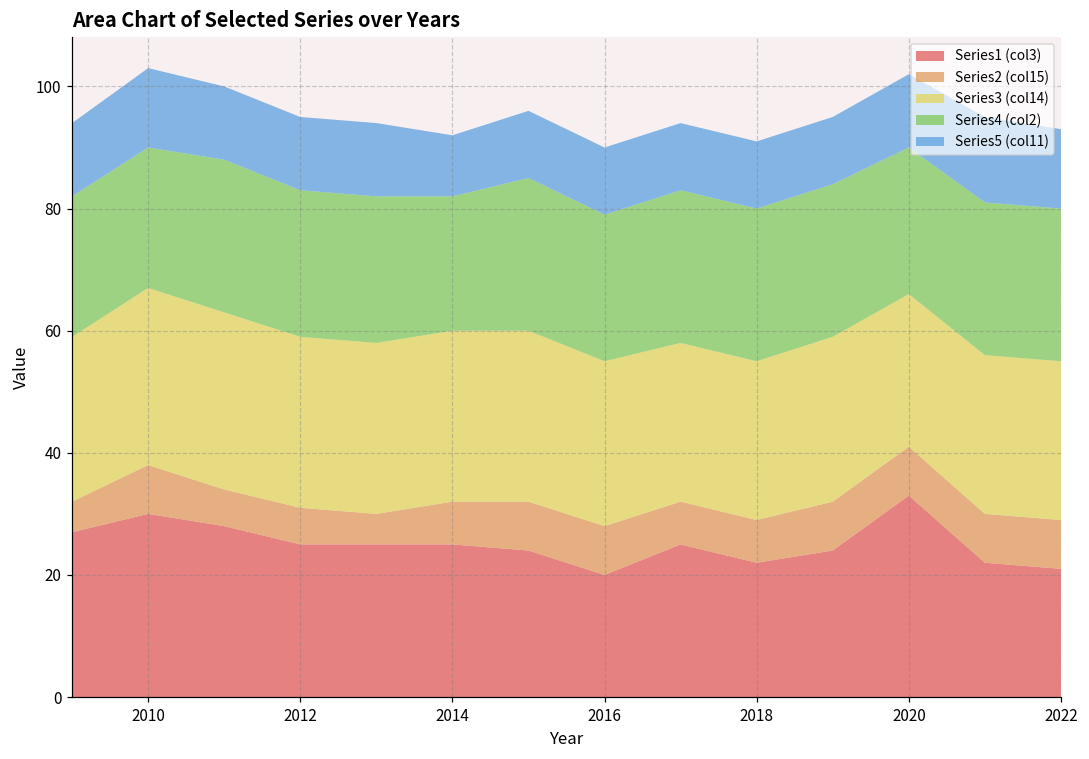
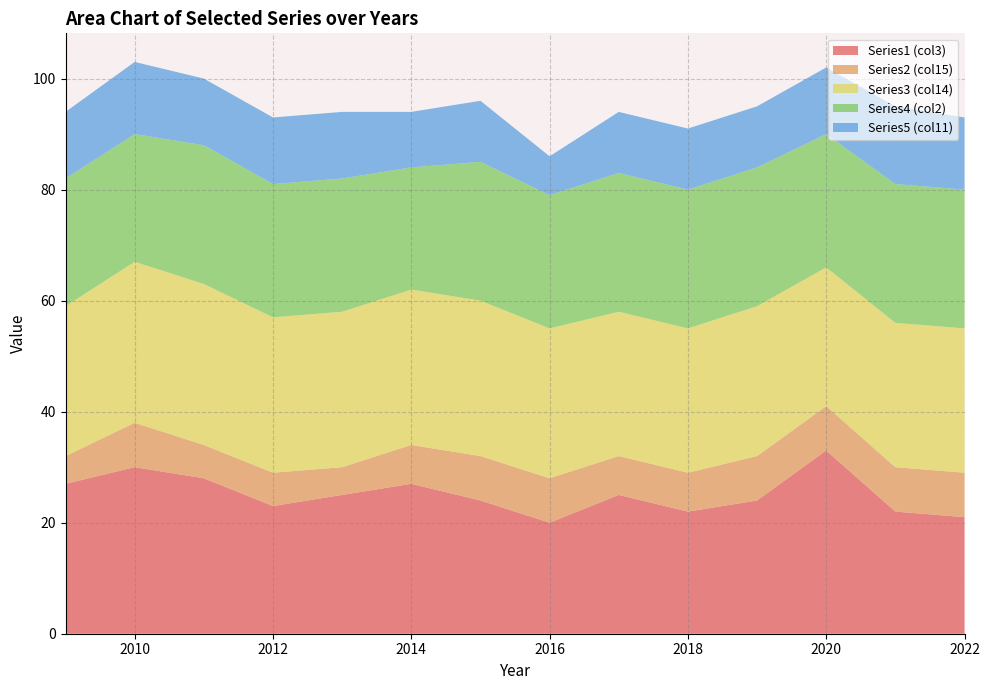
  {
    "Series1 (col3)": {
      "2010": 30,
-     "2012": 25,
-     "2014": 25,
+     "2012": 23,
+     "2014": 27,
      "2016": 20,
      "2018": 22,
      "2020": 33,
      "2022": 21
    },
    "Series4 (col2)": {
      "2010": 23,
      "2012": 24,
      "2014": 22,
      "2016": 24,
      "2018": 25,
      "2020": 24,
      "2022": 25
    },
    "Series5 (col11)": {
      "2010": 13,
      "2012": 12,
      "2014": 10,
-     "2016": 11,
+     "2016": 7,
      "2018": 11,
      "2020": 12,
      "2022": 13
    }
  }
